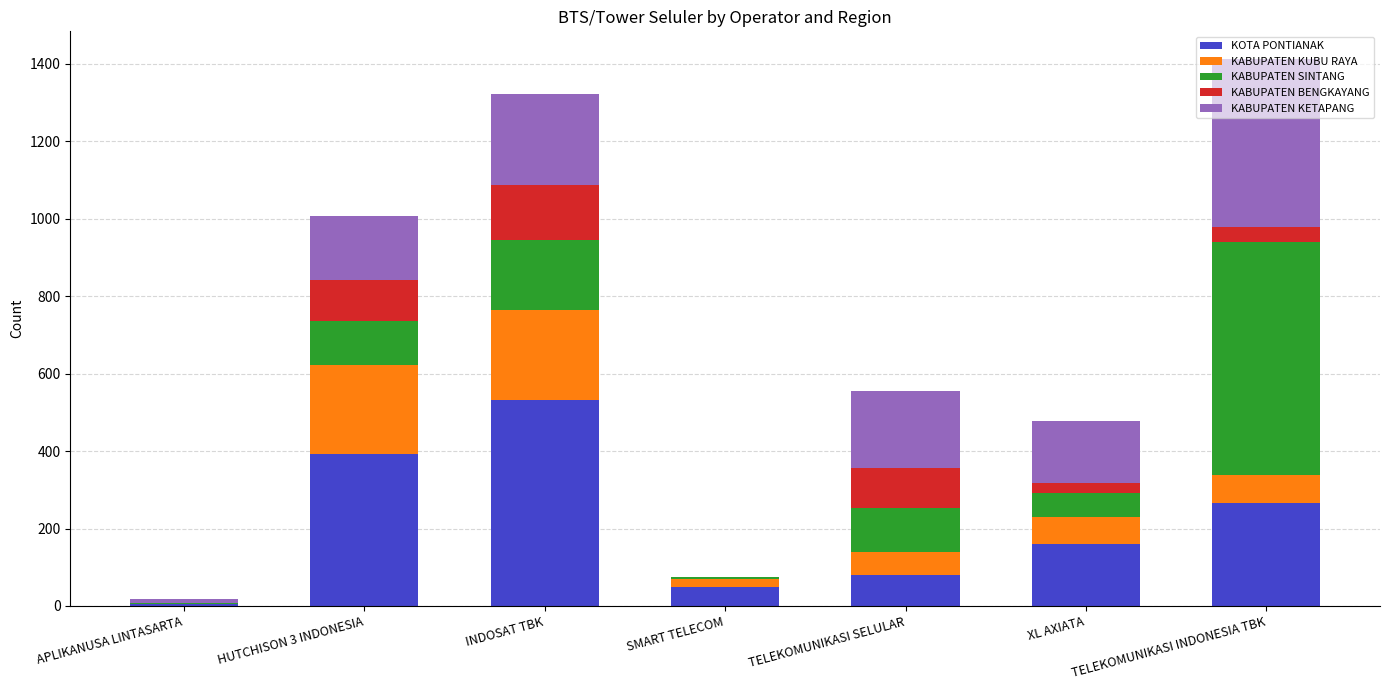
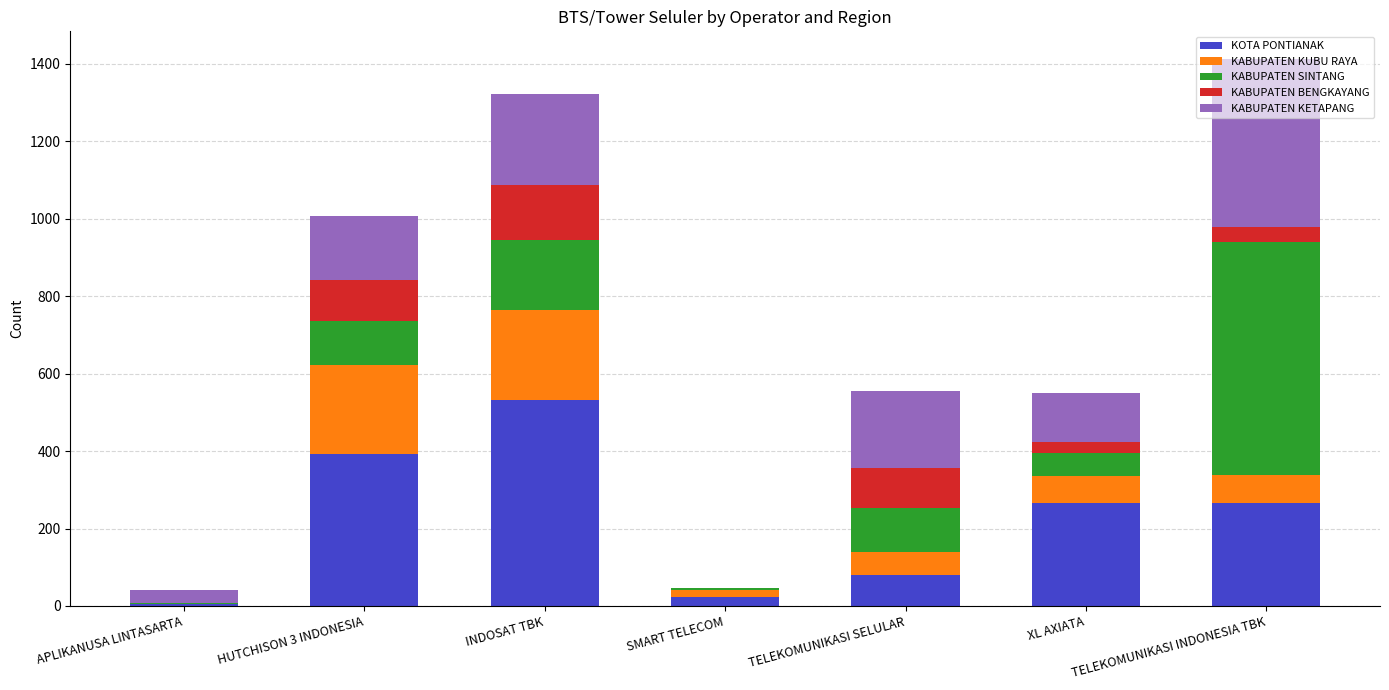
  {
    "KOTA PONTIANAK": {
      "HUTCHISON 3 INDONESIA": 390,
      "INDOSAT TBK": 530,
-     "SMART TELECOM": 50,
+     "SMART TELECOM": 20,
      "TELEKOMUNIKASI SELULAR": 80,
-     "XL AXIATA": 160,
+     "XL AXIATA": 270,
      "TELEKOMUNIKASI INDONESIA TBK": 270
    },
    "KABUPATEN KUBU RAYA": {
      "HUTCHISON 3 INDONESIA": 230,
      "INDOSAT TBK": 230,
      "SMART TELECOM": 20,
      "TELEKOMUNIKASI SELULAR": 60,
      "XL AXIATA": 70,
      "TELEKOMUNIKASI INDONESIA TBK": 70
    },
    "KABUPATEN SINTANG": {
      "HUTCHISON 3 INDONESIA": 110,
      "INDOSAT TBK": 180,
      "TELEKOMUNIKASI SELULAR": 110,
      "XL AXIATA": 60,
      "TELEKOMUNIKASI INDONESIA TBK": 600
    },
    "KABUPATEN BENGKAYANG": {
      "APLIKANUSA LINTASARTA": 0,
      "HUTCHISON 3 INDONESIA": 110,
      "INDOSAT TBK": 140,
      "SMART TELECOM": 0,
      "TELEKOMUNIKASI SELULAR": 100,
      "XL AXIATA": 30,
      "TELEKOMUNIKASI INDONESIA TBK": 40
    },
    "KABUPATEN KETAPANG": {
-     "APLIKANUSA LINTASARTA": 10,
+     "APLIKANUSA LINTASARTA": 30,
      "HUTCHISON 3 INDONESIA": 170,
      "INDOSAT TBK": 240,
      "SMART TELECOM": 0,
      "TELEKOMUNIKASI SELULAR": 200,
-     "XL AXIATA": 160
+     "XL AXIATA": 130
    }
  }
